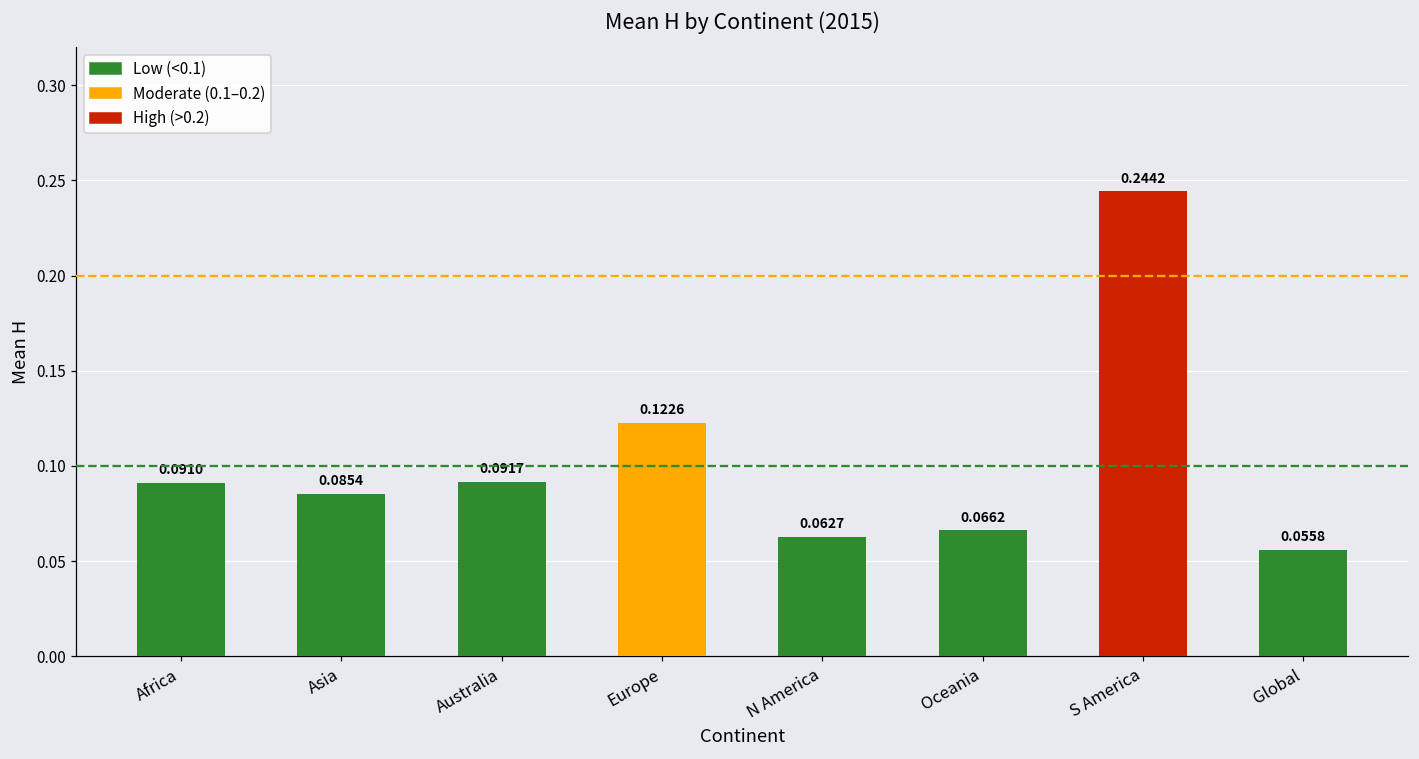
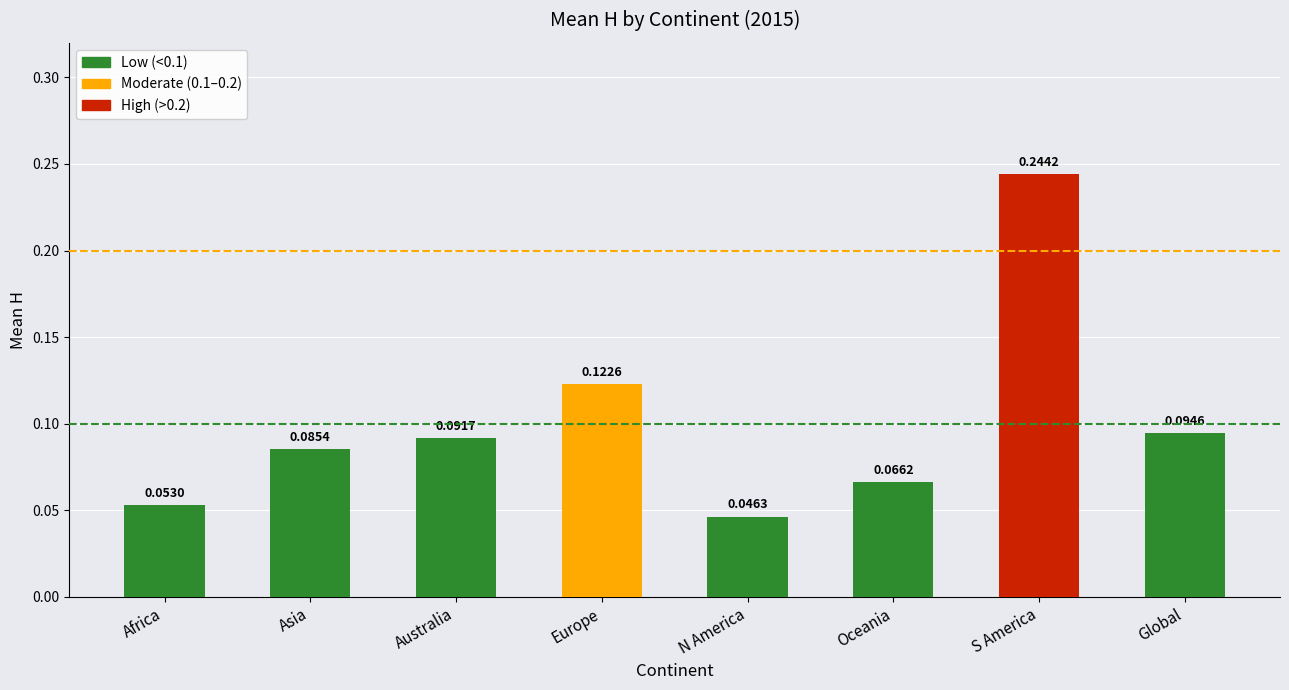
  {
-   "Africa": 0.0910,
+   "Africa": 0.0530,
    "Asia": 0.0854,
    "Australia": 0.0917,
    "Europe": 0.1226,
-   "N America": 0.0627,
+   "N America": 0.0463,
    "Oceania": 0.0662,
    "S America": 0.2442,
-   "Global": 0.0558
+   "Global": 0.0946
  }
